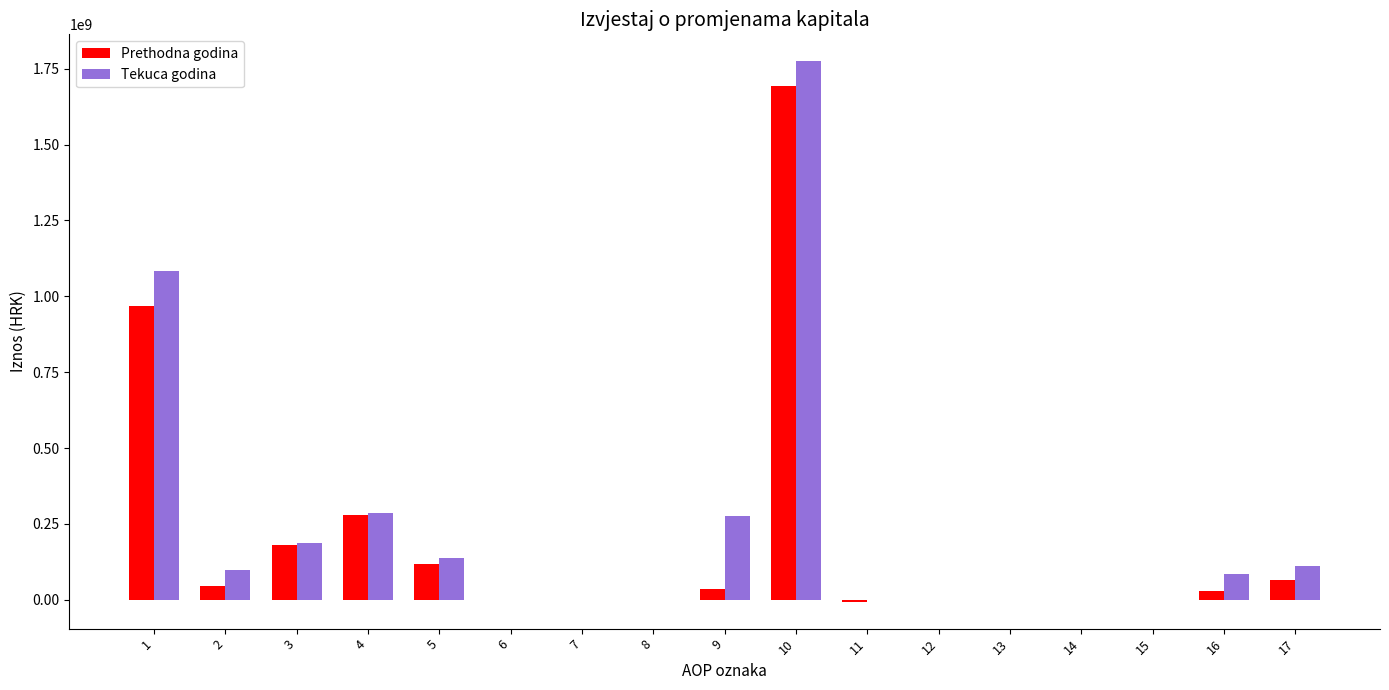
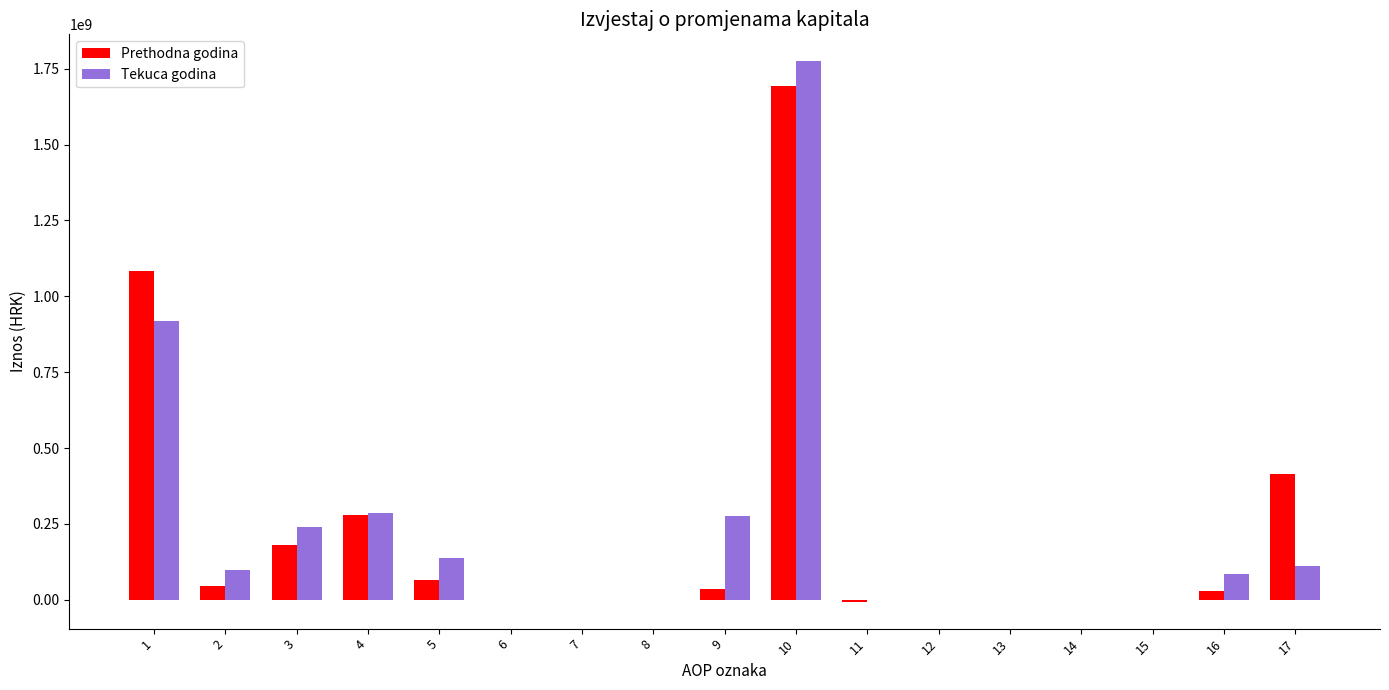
  {
    "Prethodna godina": {
-     "1": 970000000,
+     "1": 1080000000,
      "2": 50000000,
      "3": 180000000,
      "4": 280000000,
-     "5": 120000000,
+     "5": 70000000,
      "6": 0,
      "7": 0,
      "8": 0,
      "9": 30000000,
      "10": 1690000000,
      "12": 0,
      "13": 0,
      "14": 0,
      "15": 0,
      "16": 30000000,
-     "17": 60000000
+     "17": 410000000
    },
    "Tekuca godina": {
-     "1": 1080000000,
+     "1": 920000000,
      "2": 100000000,
-     "3": 190000000,
+     "3": 240000000,
      "4": 290000000,
      "5": 140000000,
      "6": 0,
      "7": 0,
      "8": 0,
      "9": 280000000,
      "10": 1770000000,
      "12": 0,
      "13": 0,
      "14": 0,
      "15": 0,
      "16": 80000000,
      "17": 110000000
    }
  }
